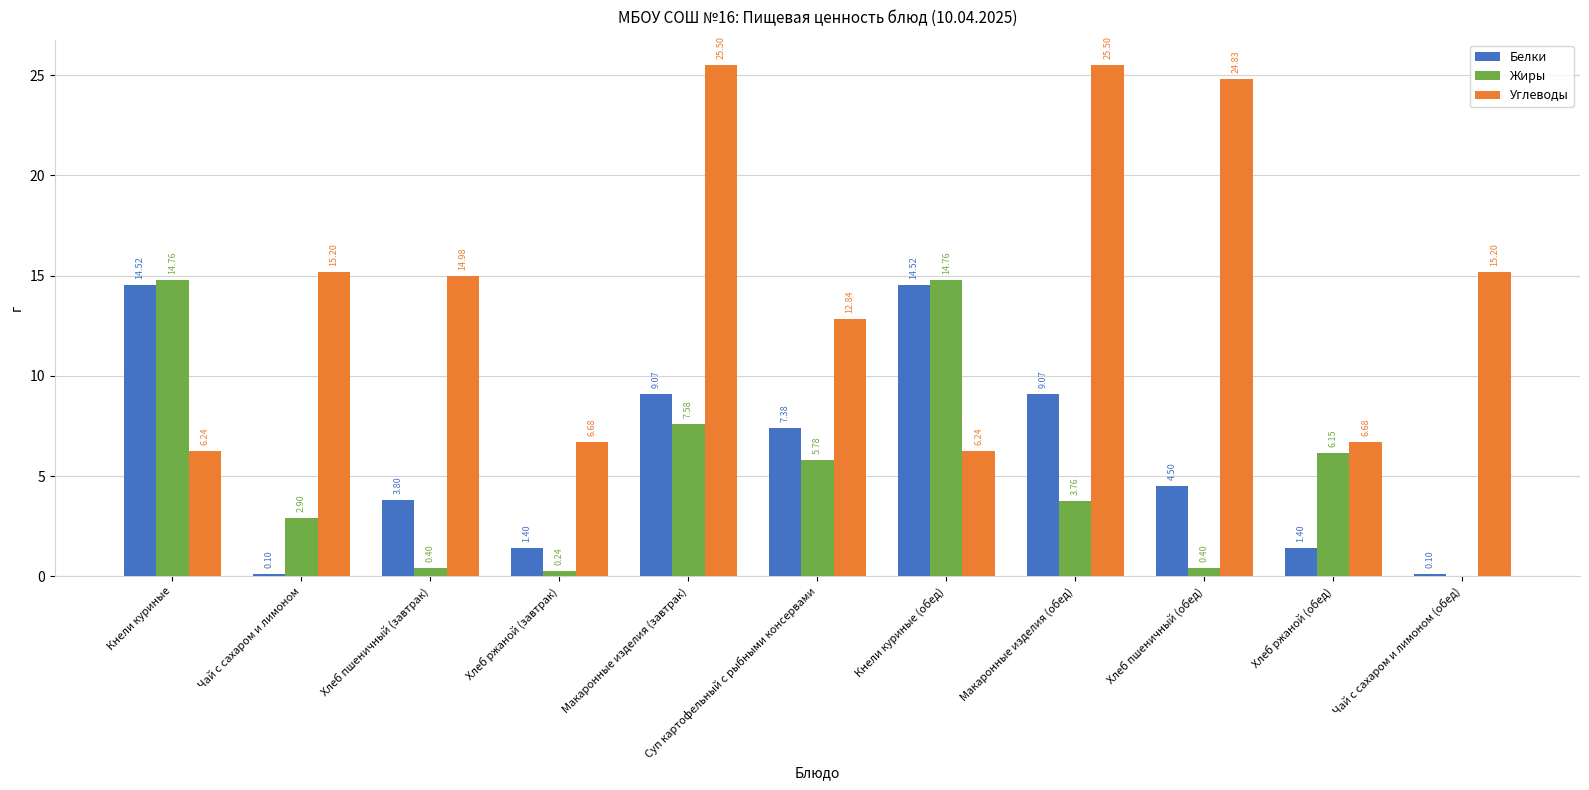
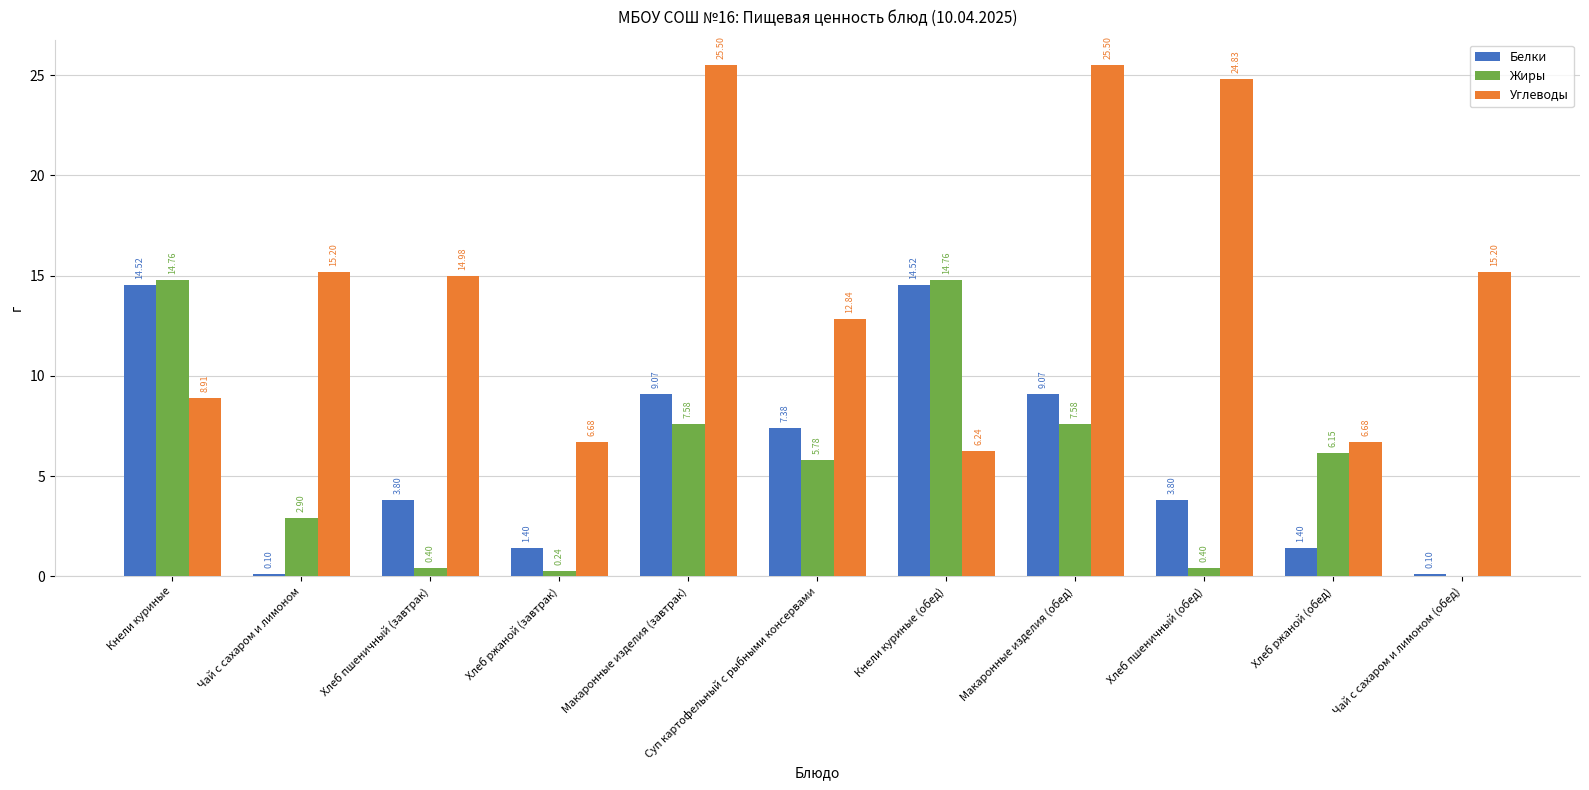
  {
    "Белки": {
      "Кнели куриные": 14.52,
      "Чай с сахаром и лимоном": 0.10,
      "Хлеб пшеничный (завтрак)": 3.80,
      "Хлеб ржаной (завтрак)": 1.40,
      "Макаронные изделия (завтрак)": 9.07,
      "Суп картофельный с рыбными консервами": 7.38,
      "Кнели куриные (обед)": 14.52,
      "Макаронные изделия (обед)": 9.07,
-     "Хлеб пшеничный (обед)": 4.50,
+     "Хлеб пшеничный (обед)": 3.80,
      "Хлеб ржаной (обед)": 1.40,
      "Чай с сахаром и лимоном (обед)": 0.10
    },
    "Жиры": {
      "Кнели куриные": 14.76,
      "Чай с сахаром и лимоном": 2.90,
      "Хлеб пшеничный (завтрак)": 0.40,
      "Хлеб ржаной (завтрак)": 0.24,
      "Макаронные изделия (завтрак)": 7.58,
      "Суп картофельный с рыбными консервами": 5.78,
      "Кнели куриные (обед)": 14.76,
-     "Макаронные изделия (обед)": 3.76,
+     "Макаронные изделия (обед)": 7.58,
      "Хлеб пшеничный (обед)": 0.40,
      "Хлеб ржаной (обед)": 6.15
    },
    "Углеводы": {
-     "Кнели куриные": 6.24,
+     "Кнели куриные": 8.91,
      "Чай с сахаром и лимоном": 15.20,
      "Хлеб пшеничный (завтрак)": 14.98,
      "Хлеб ржаной (завтрак)": 6.68,
      "Макаронные изделия (завтрак)": 25.50,
      "Суп картофельный с рыбными консервами": 12.84,
      "Кнели куриные (обед)": 6.24,
      "Макаронные изделия (обед)": 25.50,
      "Хлеб пшеничный (обед)": 24.83,
      "Хлеб ржаной (обед)": 6.68,
      "Чай с сахаром и лимоном (обед)": 15.20
    }
  }
